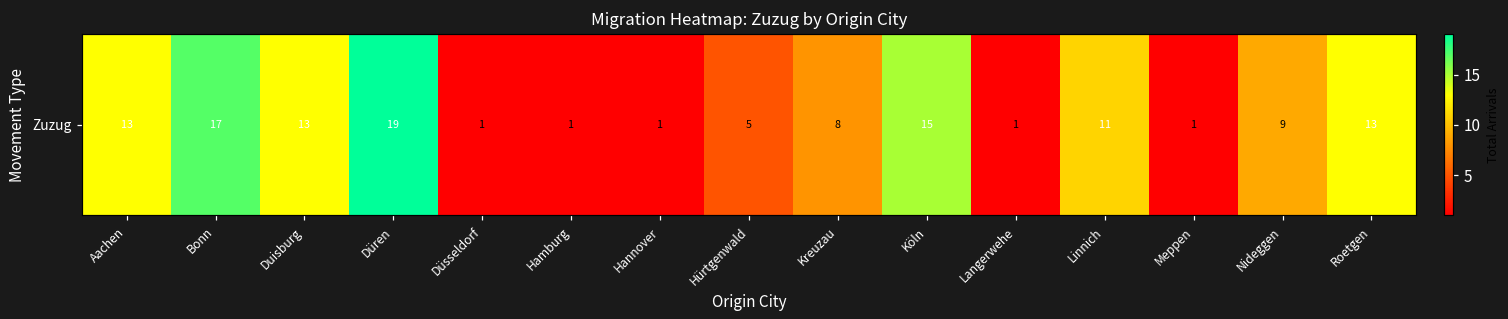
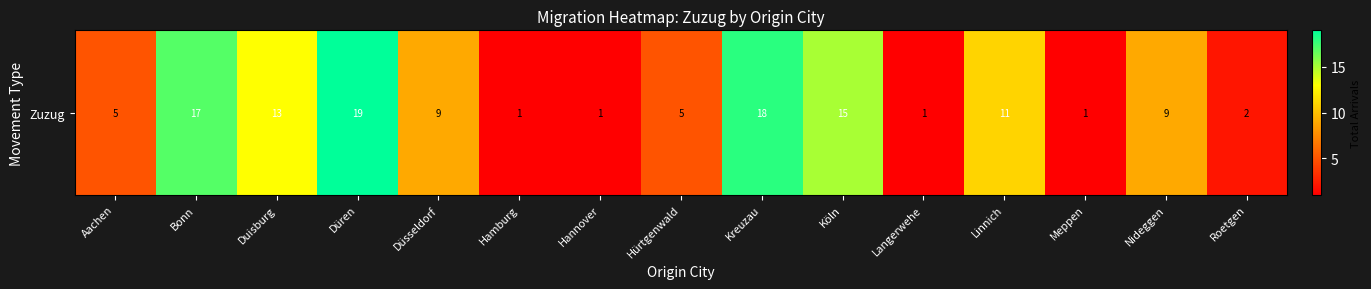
  {
    "Zuzug": {
-     "Aachen": 13,
+     "Aachen": 5,
      "Bonn": 17,
      "Duisburg": 13,
      "Düren": 19,
-     "Düsseldorf": 1,
+     "Düsseldorf": 9,
      "Hamburg": 1,
      "Hannover": 1,
      "Hürtgenwald": 5,
-     "Kreuzau": 8,
+     "Kreuzau": 18,
      "Köln": 15,
      "Langerwehe": 1,
      "Linnich": 11,
      "Meppen": 1,
      "Nideggen": 9,
-     "Roetgen": 13
+     "Roetgen": 2
    }
  }
